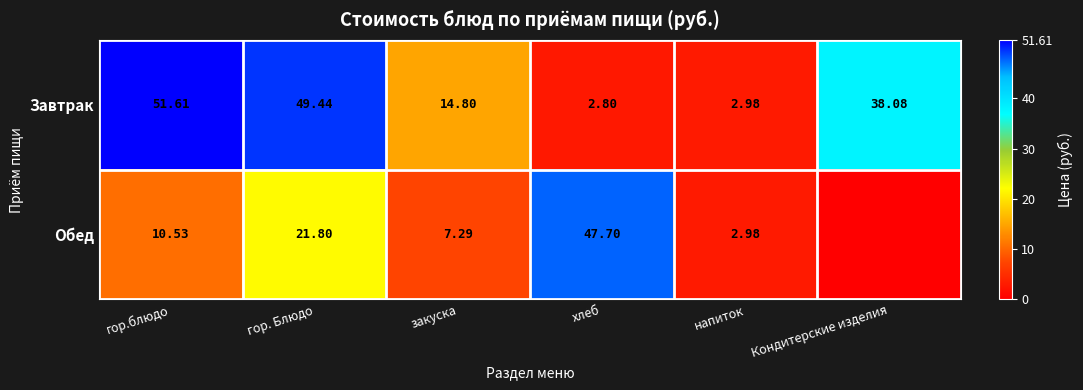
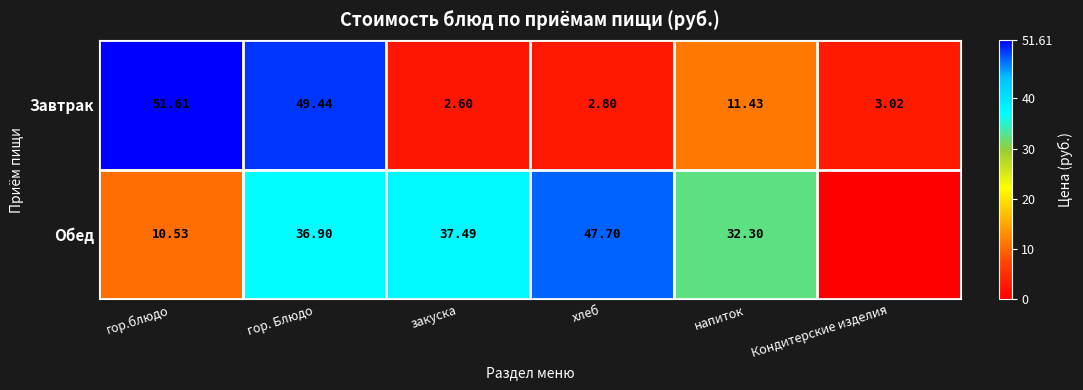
  {
    "Завтрак": {
      "гор.блюдо": 51.61,
      "гор. Блюдо": 49.44,
-     "закуска": 14.80,
+     "закуска": 2.60,
      "хлеб": 2.80,
-     "напиток": 2.98,
-     "Кондитерские изделия": 38.08
+     "напиток": 11.43,
+     "Кондитерские изделия": 3.02
    },
    "Обед": {
      "гор.блюдо": 10.53,
-     "гор. Блюдо": 21.80,
-     "закуска": 7.29,
+     "гор. Блюдо": 36.90,
+     "закуска": 37.49,
      "хлеб": 47.70,
-     "напиток": 2.98
+     "напиток": 32.30
    }
  }
